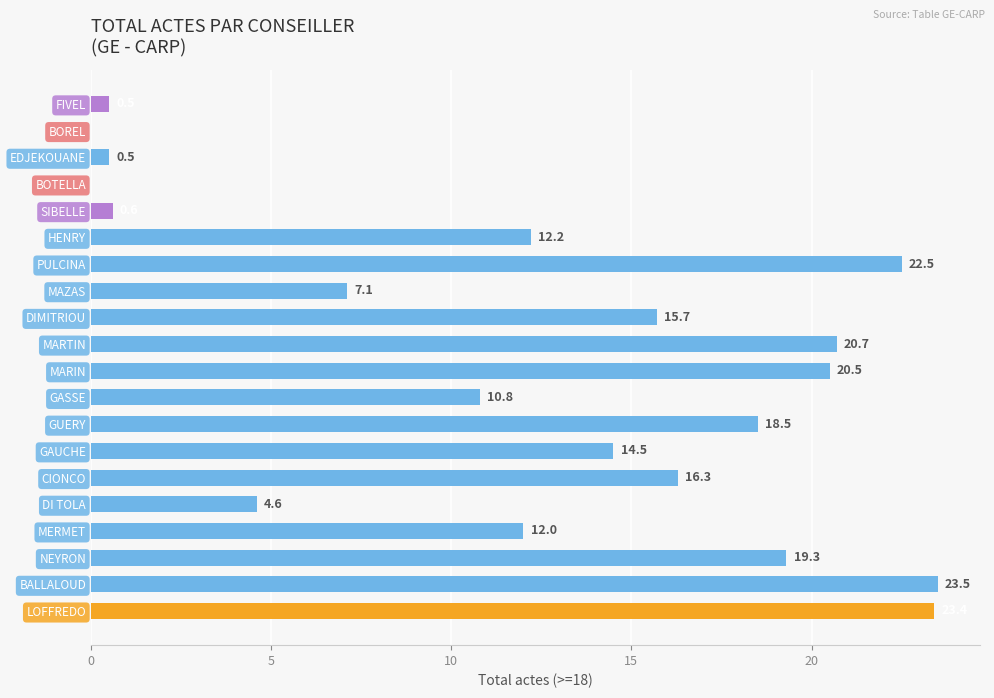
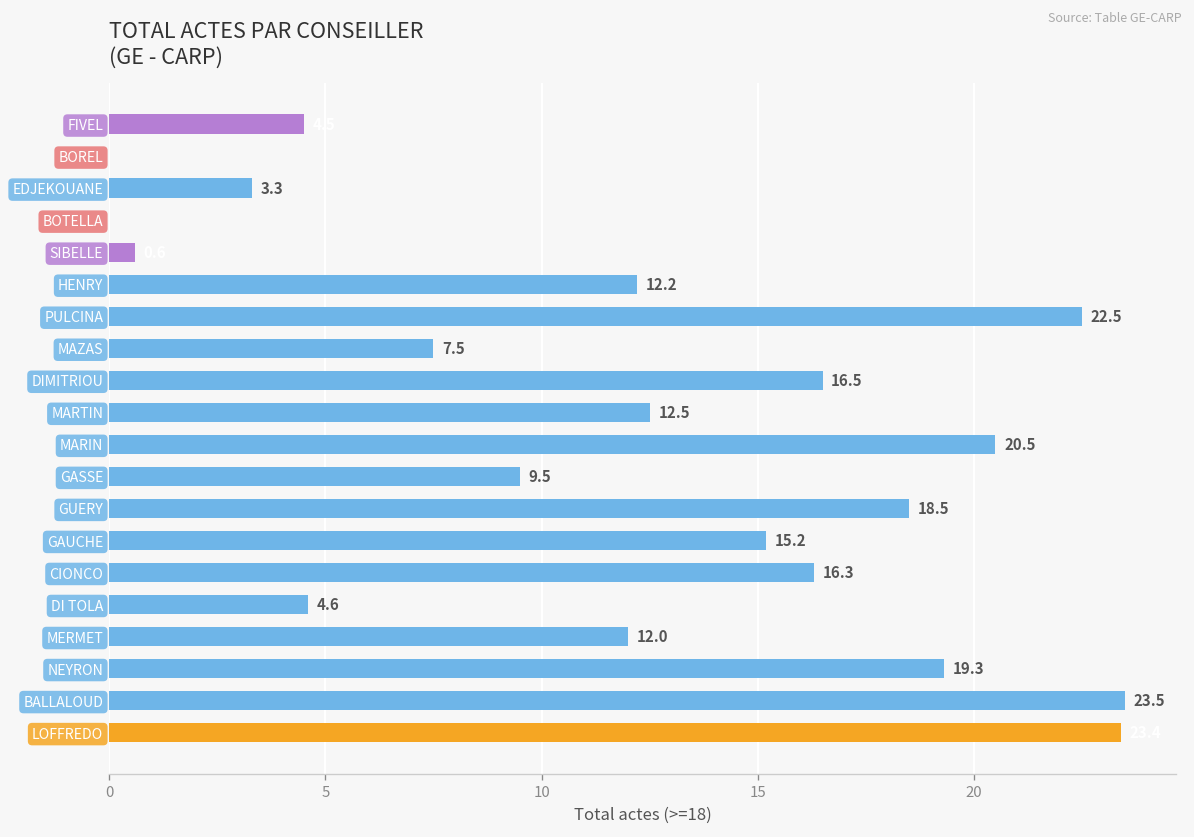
  {
-   "FIVEL": 0.5,
-   "EDJEKOUANE": 0.5,
+   "FIVEL": 4.5,
+   "EDJEKOUANE": 3.3,
    "HENRY": 12.2,
    "PULCINA": 22.5,
-   "MAZAS": 7.1,
-   "DIMITRIOU": 15.7,
-   "MARTIN": 20.7,
+   "MAZAS": 7.5,
+   "DIMITRIOU": 16.5,
+   "MARTIN": 12.5,
    "MARIN": 20.5,
-   "GASSE": 10.8,
+   "GASSE": 9.5,
    "GUERY": 18.5,
-   "GAUCHE": 14.5,
+   "GAUCHE": 15.2,
    "CIONCO": 16.3,
    "DI TOLA": 4.6,
    "MERMET": 12.0,
    "NEYRON": 19.3,
    "BALLALOUD": 23.5
  }
